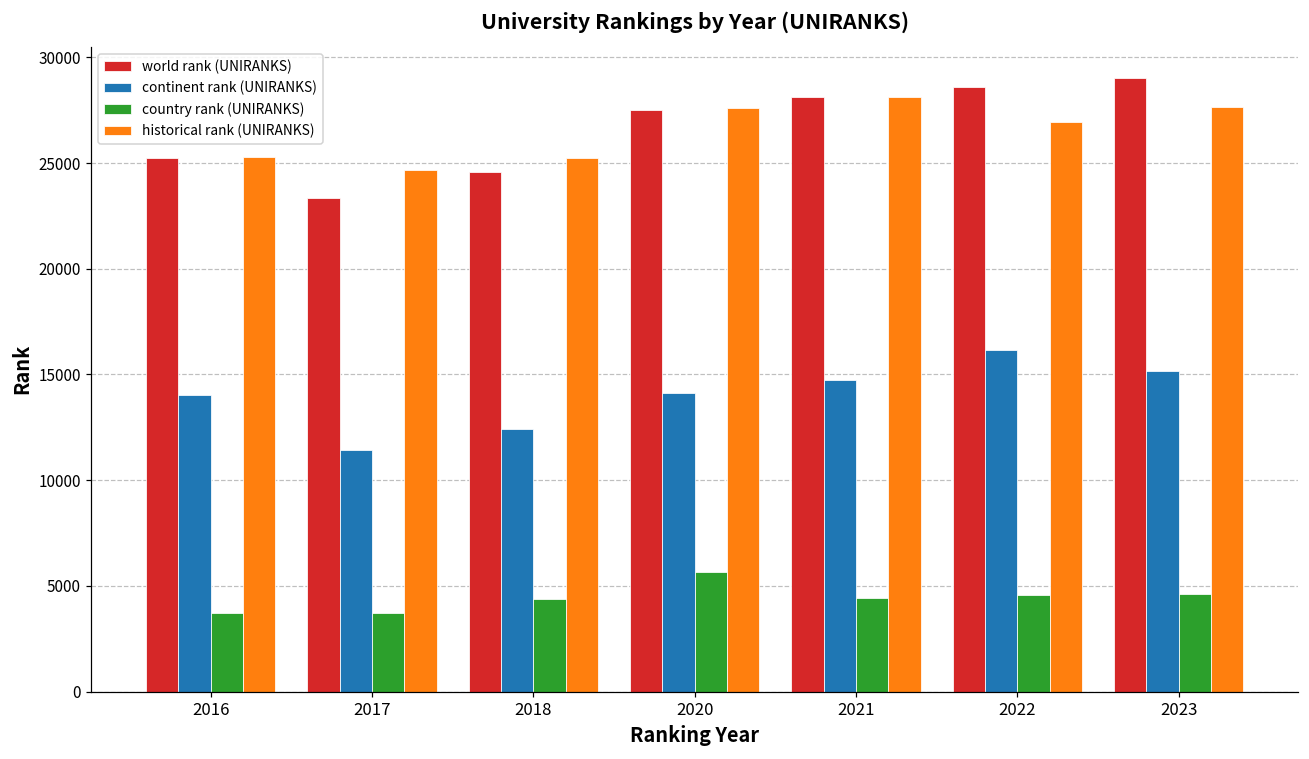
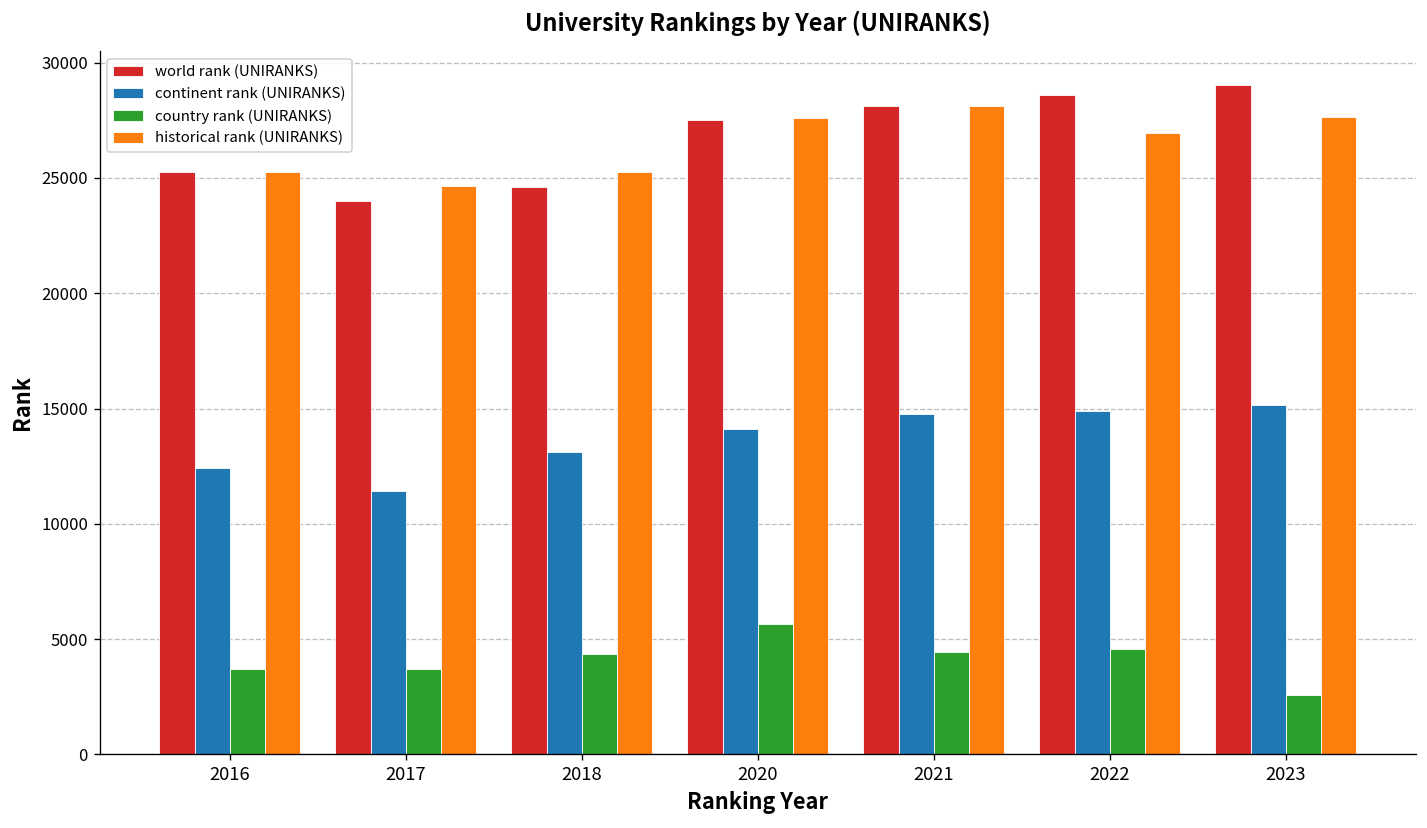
  {
    "world rank (UNIRANKS)": {
      "2016": 25200,
-     "2017": 23300,
+     "2017": 24000,
      "2018": 24600,
      "2020": 27500,
      "2021": 28100,
      "2022": 28600,
      "2023": 29000
    },
    "continent rank (UNIRANKS)": {
-     "2016": 14000,
+     "2016": 12400,
      "2017": 11400,
-     "2018": 12400,
+     "2018": 13100,
      "2020": 14100,
      "2021": 14700,
-     "2022": 16200,
+     "2022": 14900,
      "2023": 15100
    },
    "country rank (UNIRANKS)": {
      "2016": 3700,
      "2017": 3700,
      "2018": 4400,
      "2020": 5700,
      "2021": 4400,
      "2022": 4600,
-     "2023": 4600
+     "2023": 2600
    },
    "historical rank (UNIRANKS)": {
      "2016": 25300,
      "2017": 24700,
      "2018": 25200,
      "2020": 27600,
      "2021": 28100,
      "2022": 26900,
      "2023": 27600
    }
  }
